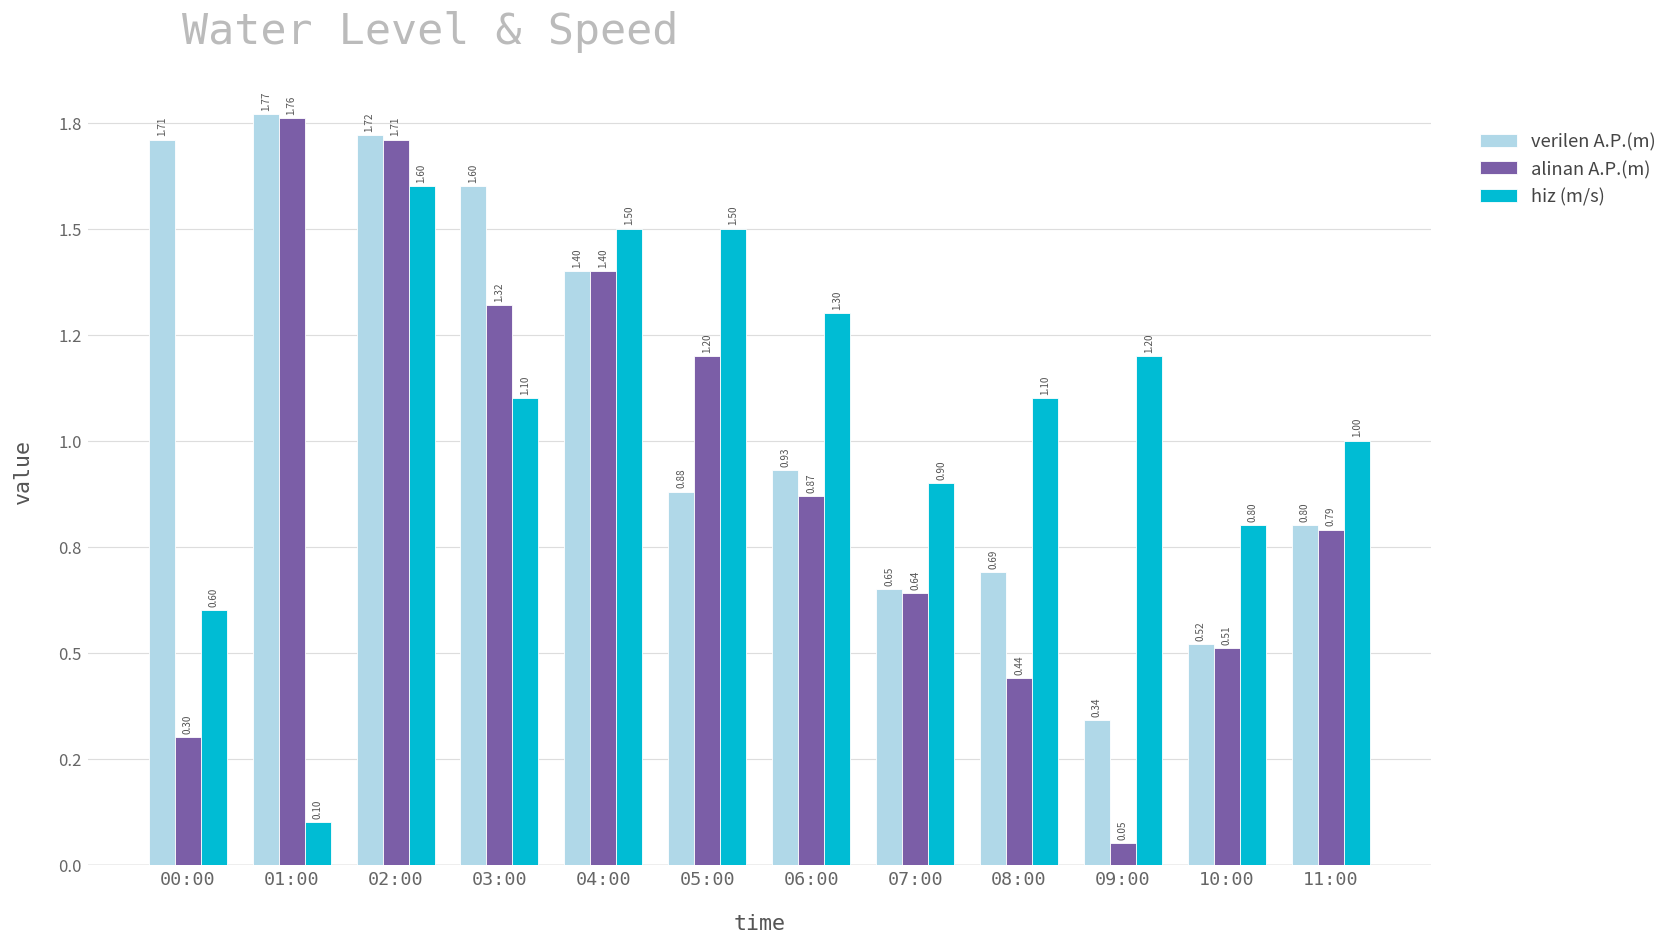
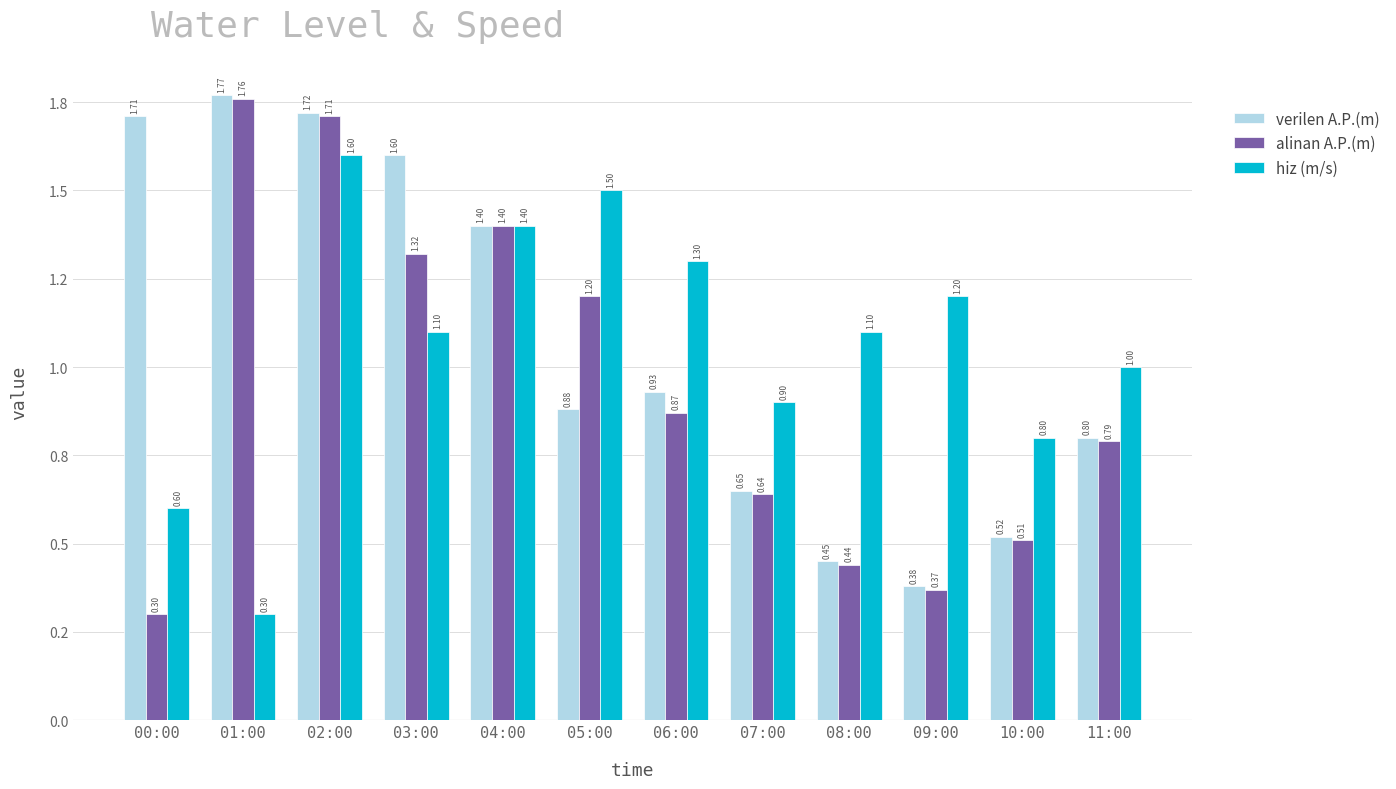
  {
    "verilen A.P.(m)": {
      "00:00": 1.71,
      "01:00": 1.77,
      "02:00": 1.72,
      "03:00": 1.60,
      "04:00": 1.40,
      "05:00": 0.88,
      "06:00": 0.93,
      "07:00": 0.65,
-     "08:00": 0.69,
-     "09:00": 0.34,
+     "08:00": 0.45,
+     "09:00": 0.38,
      "10:00": 0.52,
      "11:00": 0.80
    },
    "alinan A.P.(m)": {
      "00:00": 0.30,
      "01:00": 1.76,
      "02:00": 1.71,
      "03:00": 1.32,
      "04:00": 1.40,
      "05:00": 1.20,
      "06:00": 0.87,
      "07:00": 0.64,
      "08:00": 0.44,
-     "09:00": 0.05,
+     "09:00": 0.37,
      "10:00": 0.51,
      "11:00": 0.79
    },
    "hiz (m/s)": {
      "00:00": 0.60,
-     "01:00": 0.10,
+     "01:00": 0.30,
      "02:00": 1.60,
      "03:00": 1.10,
-     "04:00": 1.50,
+     "04:00": 1.40,
      "05:00": 1.50,
      "06:00": 1.30,
      "07:00": 0.90,
      "08:00": 1.10,
      "09:00": 1.20,
      "10:00": 0.80,
      "11:00": 1.00
    }
  }
